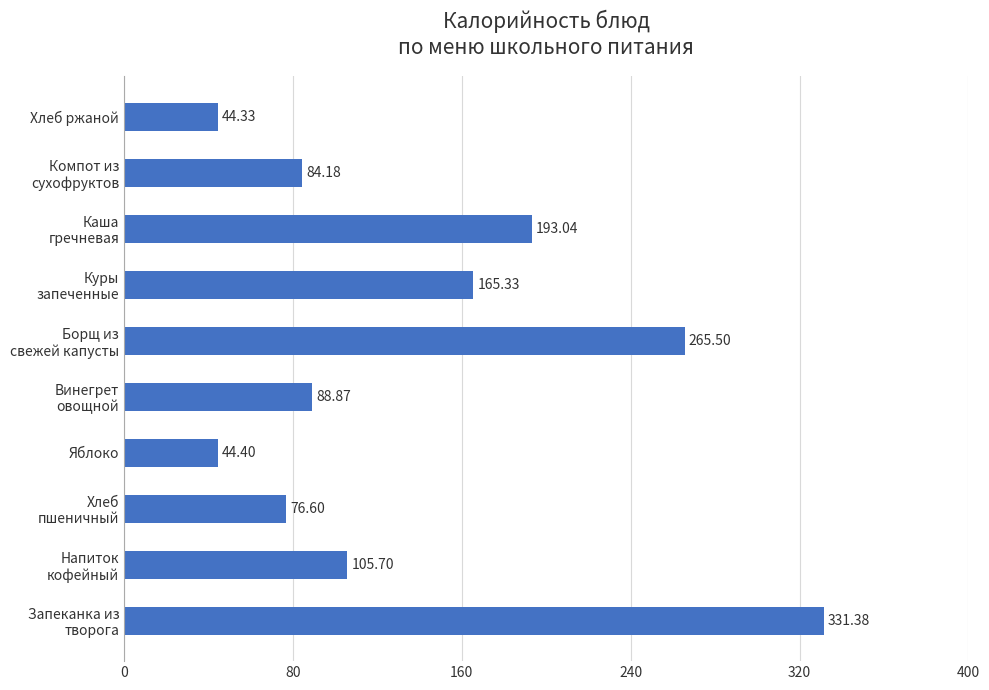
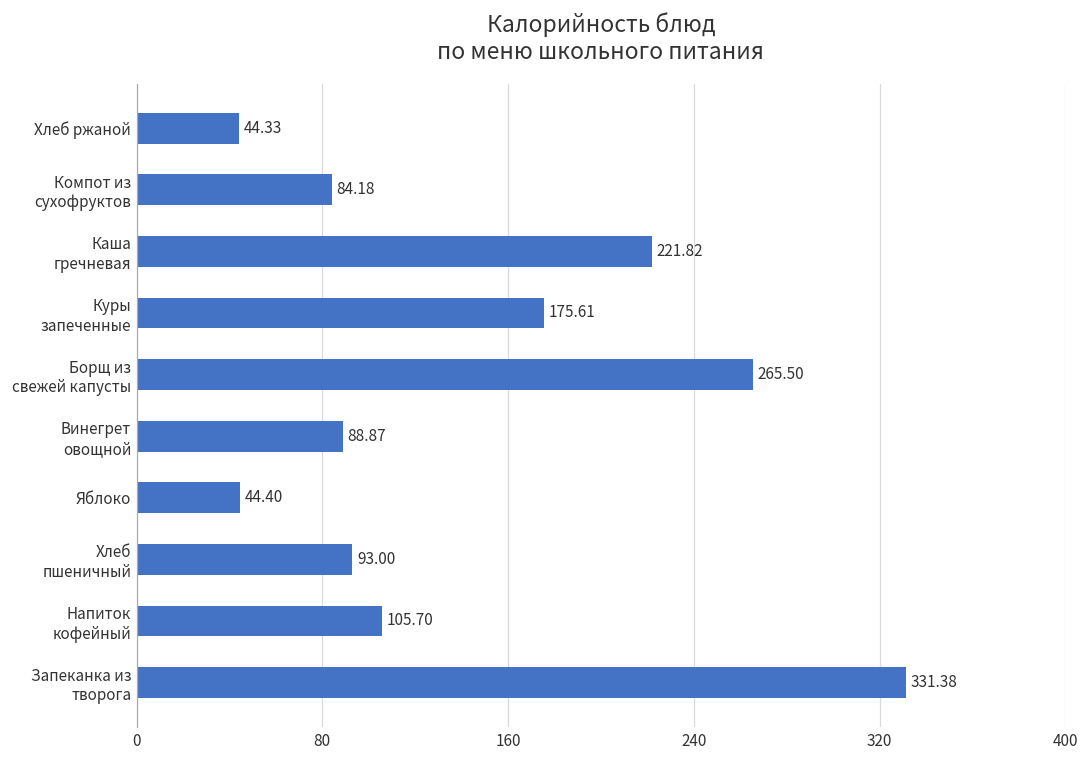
  {
    "Хлеб ржаной": 44.33,
    "Компот из сухофруктов": 84.18,
-   "Каша гречневая": 193.04,
-   "Куры запеченные": 165.33,
+   "Каша гречневая": 221.82,
+   "Куры запеченные": 175.61,
    "Борщ из свежей капусты": 265.50,
    "Винегрет овощной": 88.87,
    "Яблоко": 44.40,
-   "Хлеб пшеничный": 76.60,
+   "Хлеб пшеничный": 93.00,
    "Напиток кофейный": 105.70,
    "Запеканка из творога": 331.38
  }
